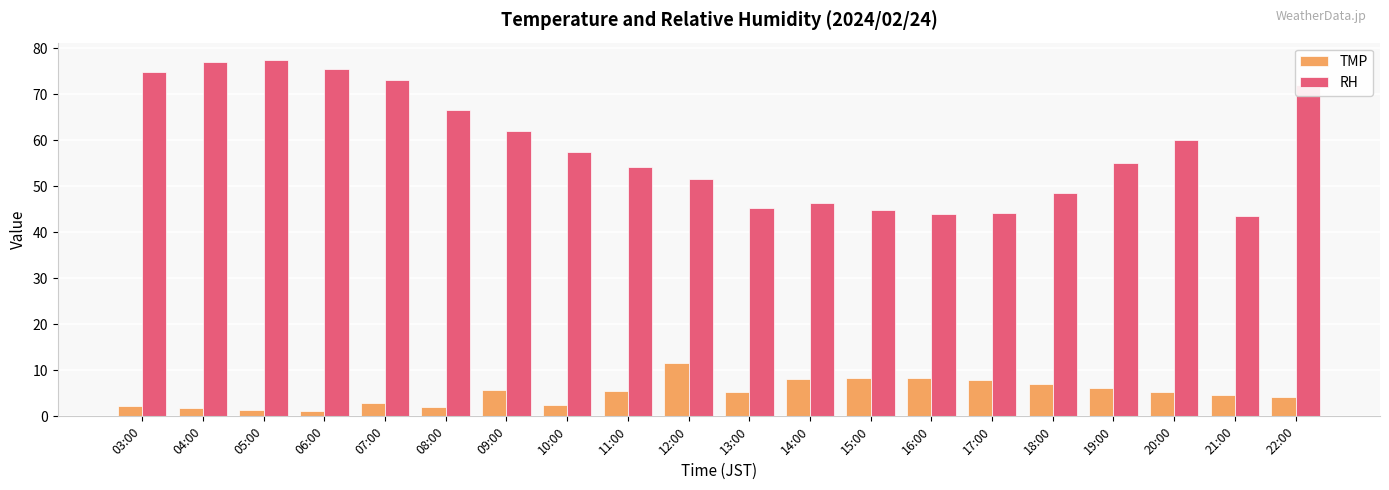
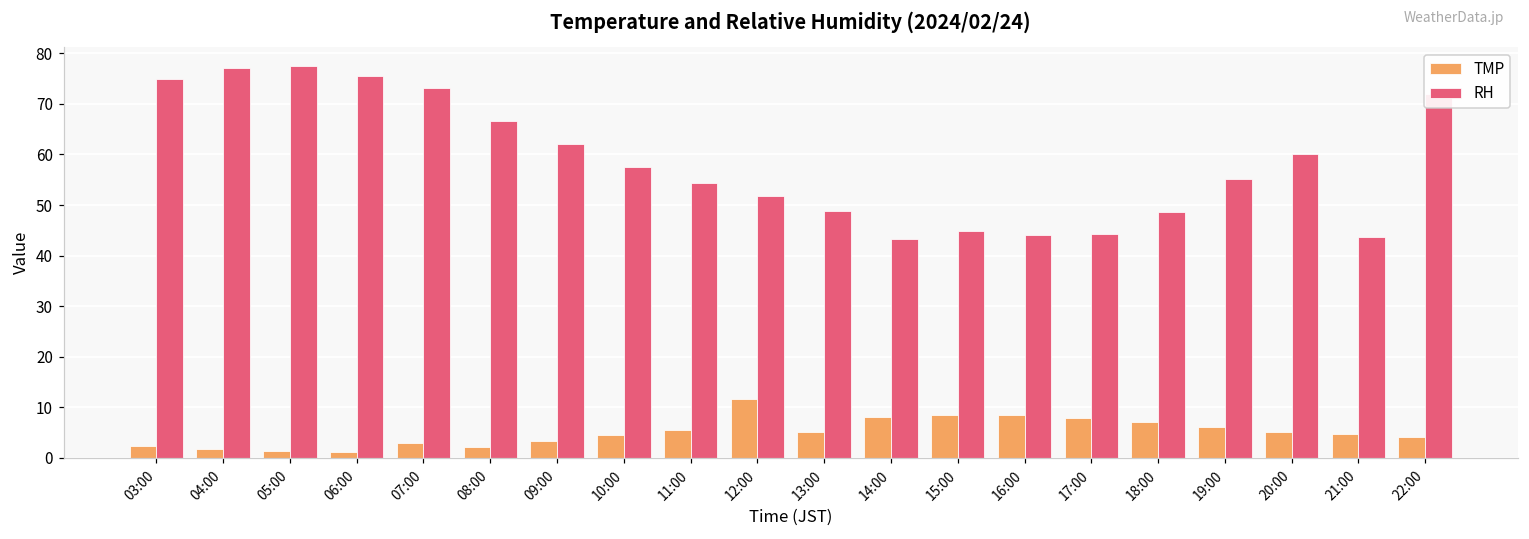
  {
    "TMP": {
      "03:00": 2,
      "04:00": 2,
      "05:00": 1,
      "06:00": 1,
      "07:00": 3,
      "08:00": 2,
-     "09:00": 6,
-     "10:00": 3,
+     "09:00": 3,
+     "10:00": 5,
      "11:00": 6,
      "12:00": 12,
      "13:00": 5,
      "14:00": 8,
      "15:00": 8,
      "16:00": 8,
      "17:00": 8,
      "18:00": 7,
      "19:00": 6,
      "20:00": 5,
      "21:00": 5,
      "22:00": 4
    },
    "RH": {
      "03:00": 75,
      "04:00": 77,
      "05:00": 77,
      "06:00": 76,
      "07:00": 73,
      "08:00": 67,
      "09:00": 62,
      "10:00": 58,
      "11:00": 54,
      "12:00": 52,
-     "13:00": 45,
-     "14:00": 46,
+     "13:00": 49,
+     "14:00": 43,
      "15:00": 45,
      "16:00": 44,
      "17:00": 44,
      "18:00": 49,
      "19:00": 55,
      "20:00": 60,
      "21:00": 44
    }
  }
